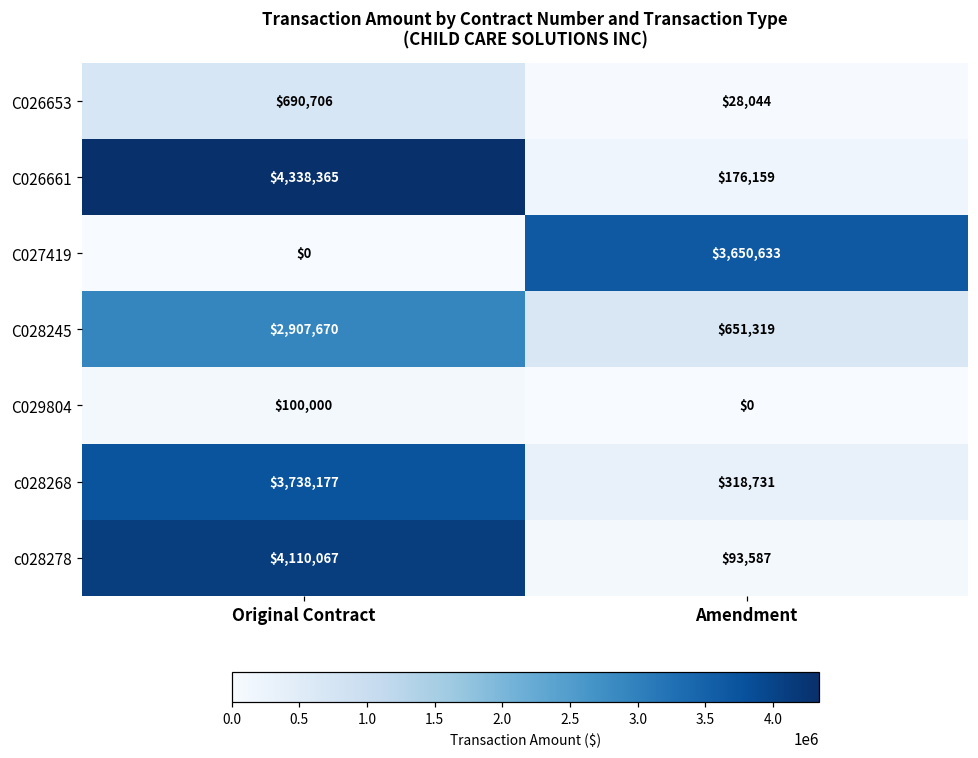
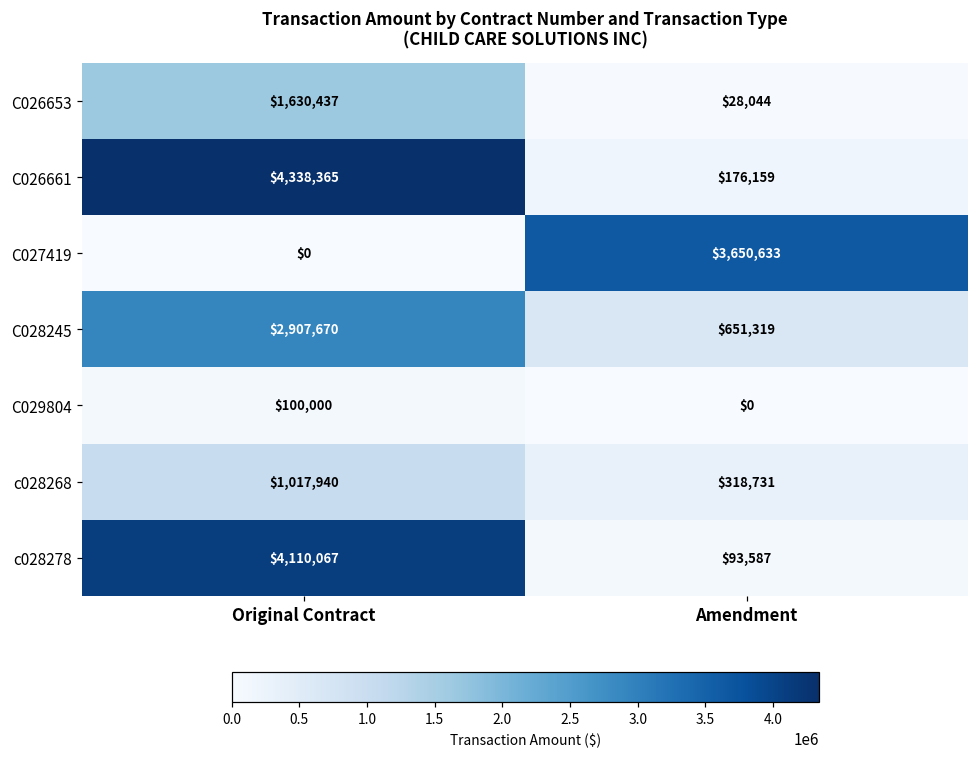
  {
    "C026653": {
-     "Original Contract": "$690,706",
+     "Original Contract": "$1,630,437",
      "Amendment": "$28,044"
    },
    "C026661": {
      "Original Contract": "$4,338,365",
      "Amendment": "$176,159"
    },
    "C027419": {
      "Original Contract": "$0",
      "Amendment": "$3,650,633"
    },
    "C028245": {
      "Original Contract": "$2,907,670",
      "Amendment": "$651,319"
    },
    "C029804": {
      "Original Contract": "$100,000",
      "Amendment": "$0"
    },
    "c028268": {
-     "Original Contract": "$3,738,177",
+     "Original Contract": "$1,017,940",
      "Amendment": "$318,731"
    },
    "c028278": {
      "Original Contract": "$4,110,067",
      "Amendment": "$93,587"
    }
  }
